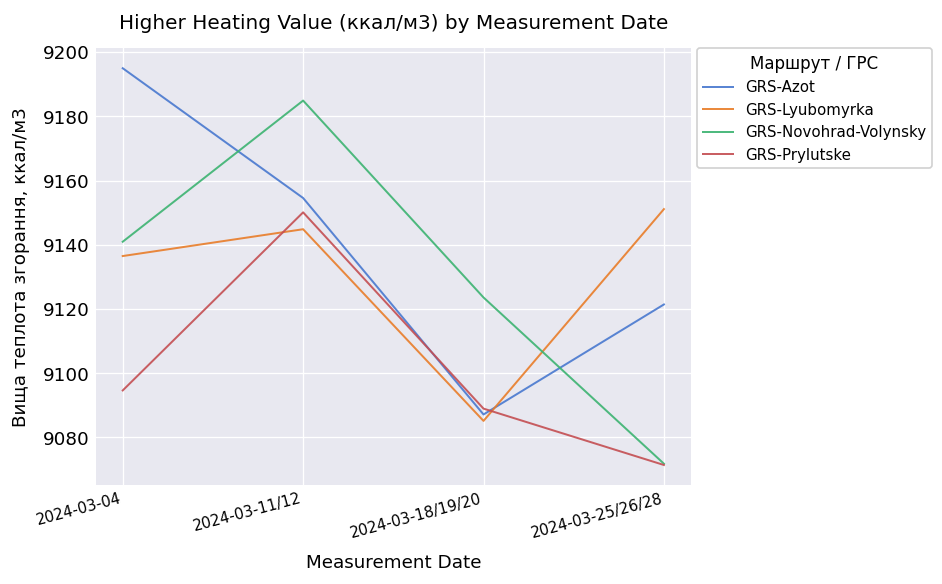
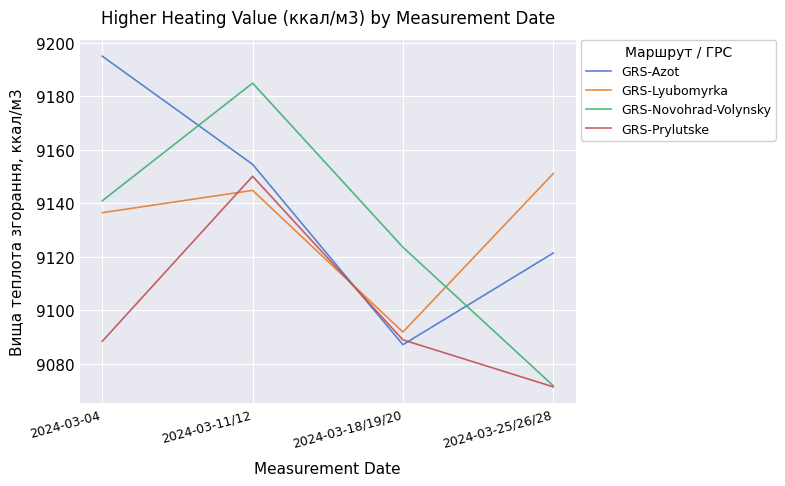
  {
    "GRS-Azot": {
      "2024-03-04": 9195,
      "2024-03-11/12": 9155,
      "2024-03-18/19/20": 9087,
      "2024-03-25/26/28": 9121
    },
    "GRS-Lyubomyrka": {
      "2024-03-04": 9136,
      "2024-03-11/12": 9145,
-     "2024-03-18/19/20": 9085,
+     "2024-03-18/19/20": 9092,
      "2024-03-25/26/28": 9151
    },
    "GRS-Novohrad-Volynsky": {
      "2024-03-04": 9141,
      "2024-03-11/12": 9185,
      "2024-03-18/19/20": 9124
    },
    "GRS-Prylutske": {
-     "2024-03-04": 9095,
+     "2024-03-04": 9088,
      "2024-03-11/12": 9150,
      "2024-03-18/19/20": 9089
    }
  }
